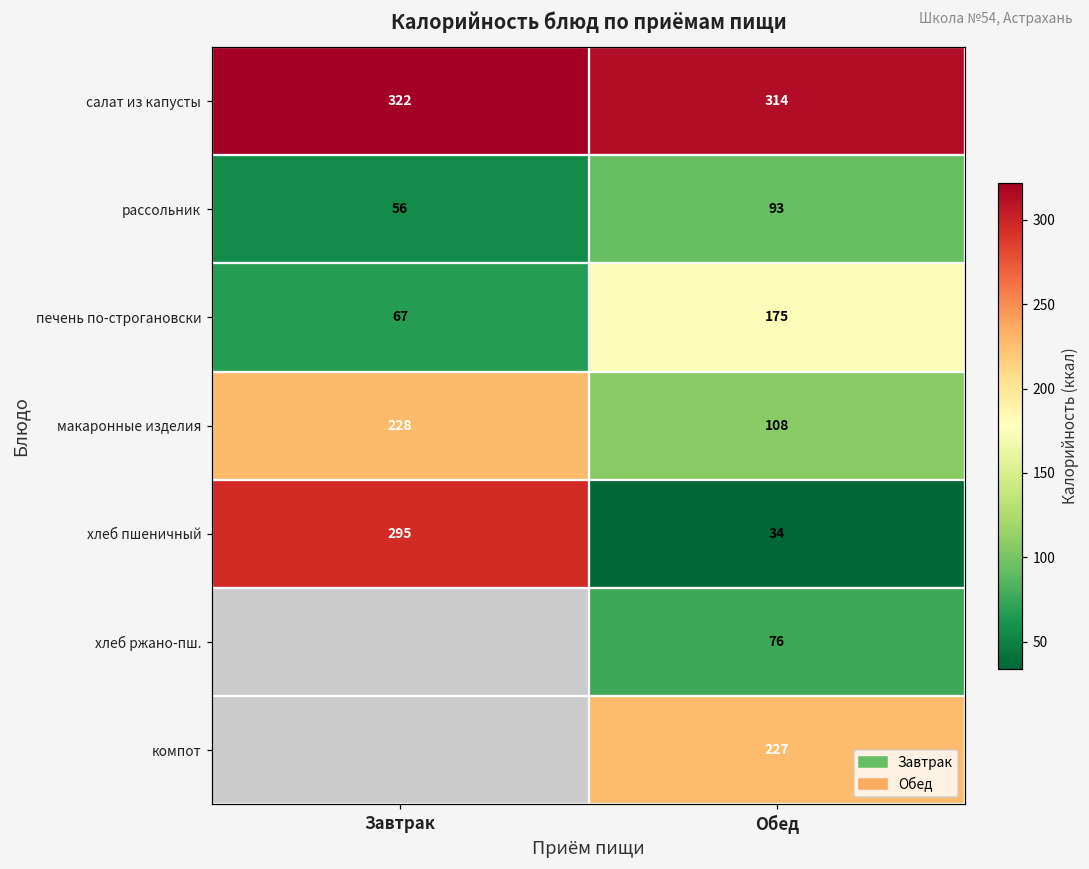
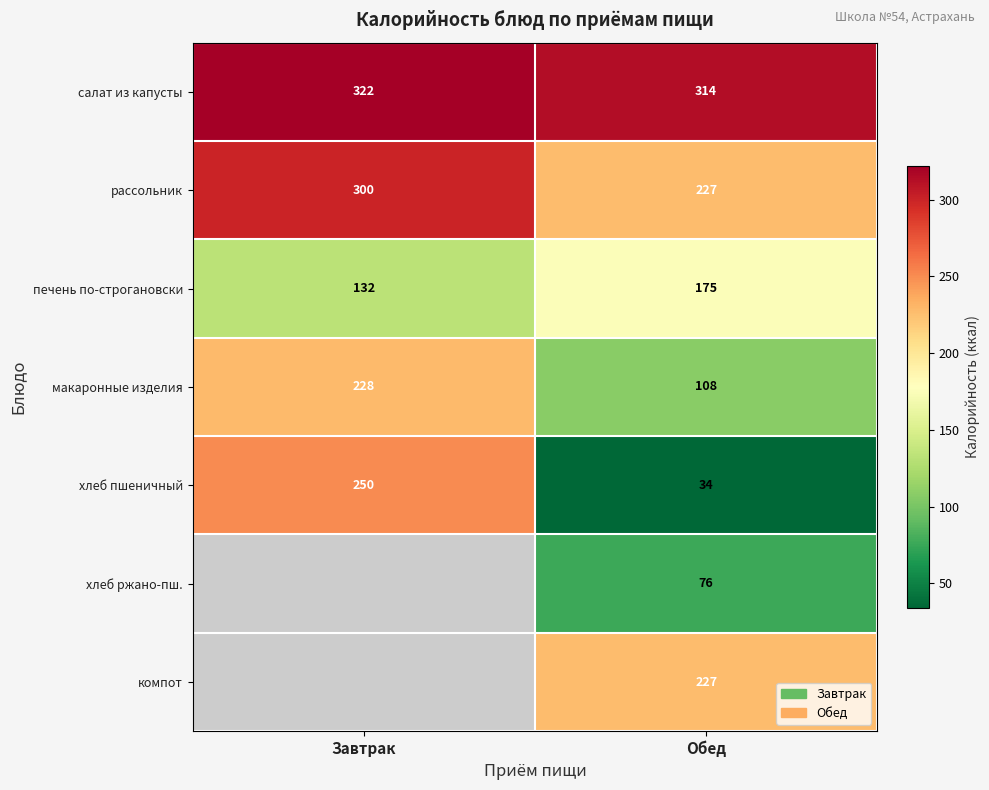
  {
    "салат из капусты": {
      "Завтрак": 322,
      "Обед": 314
    },
    "рассольник": {
-     "Завтрак": 56,
-     "Обед": 93
+     "Завтрак": 300,
+     "Обед": 227
    },
    "печень по-строгановски": {
-     "Завтрак": 67,
+     "Завтрак": 132,
      "Обед": 175
    },
    "макаронные изделия": {
      "Завтрак": 228,
      "Обед": 108
    },
    "хлеб пшеничный": {
-     "Завтрак": 295,
+     "Завтрак": 250,
      "Обед": 34
    },
    "хлеб ржано-пш.": {
      "Обед": 76
    },
    "компот": {
      "Обед": 227
    }
  }
